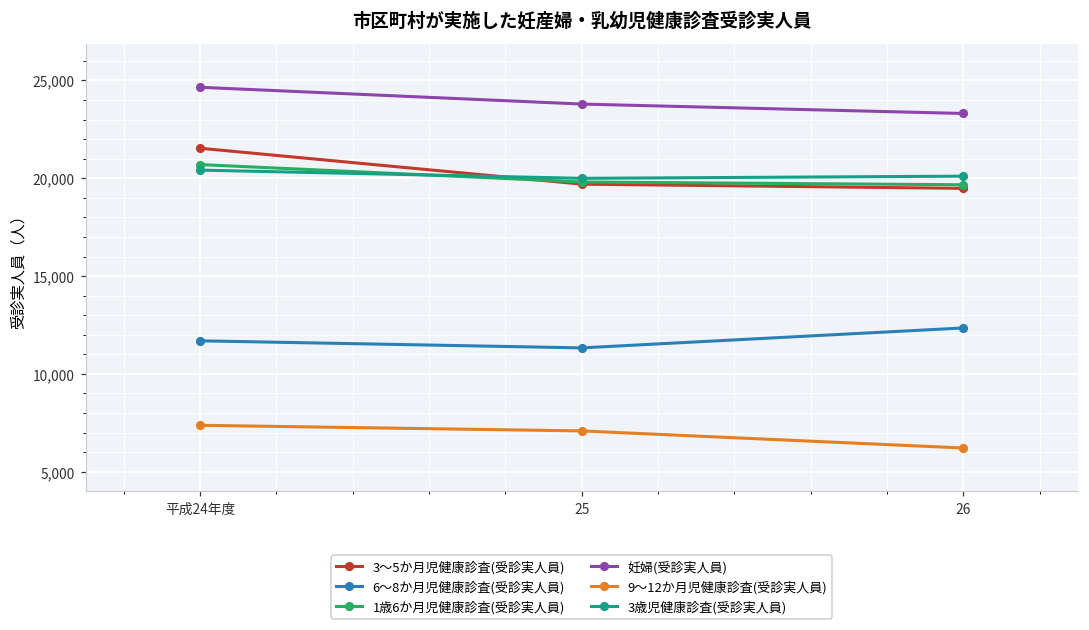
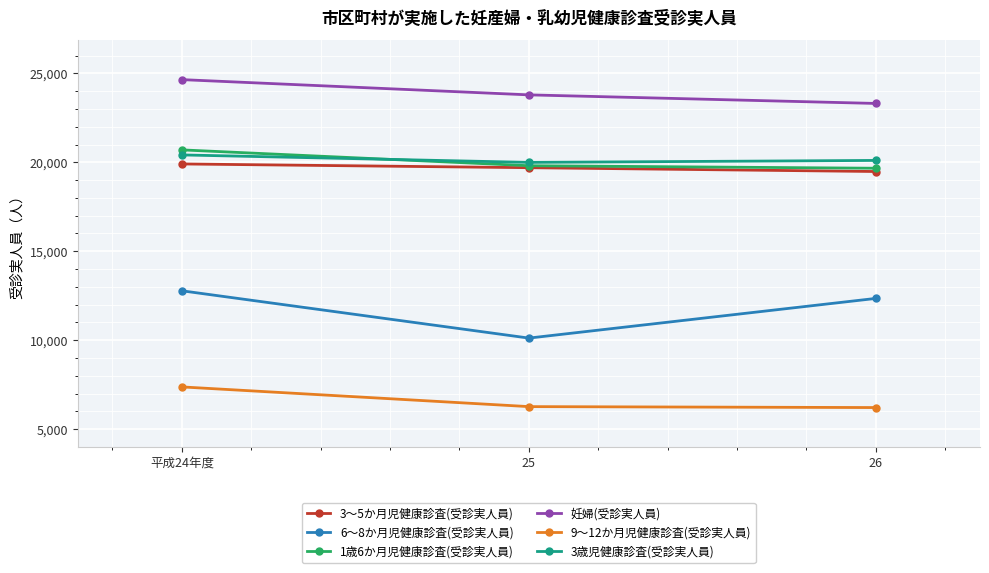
  {
    "3～5か月児健康診査(受診実人員)": {
-     "平成24年度": "21,500",
+     "平成24年度": "19,900",
      "26": "19,500"
    },
    "6～8か月児健康診査(受診実人員)": {
-     "平成24年度": "11,700",
-     "25": "11,300",
+     "平成24年度": "12,800",
+     "25": "10,100",
      "26": "12,400"
    },
    "妊婦(受診実人員)": {
      "平成24年度": "24,700",
      "25": "23,800",
      "26": "23,300"
    },
    "9～12か月児健康診査(受診実人員)": {
      "平成24年度": "7,400",
-     "25": "7,100",
+     "25": "6,300",
      "26": "6,200"
    }
  }
